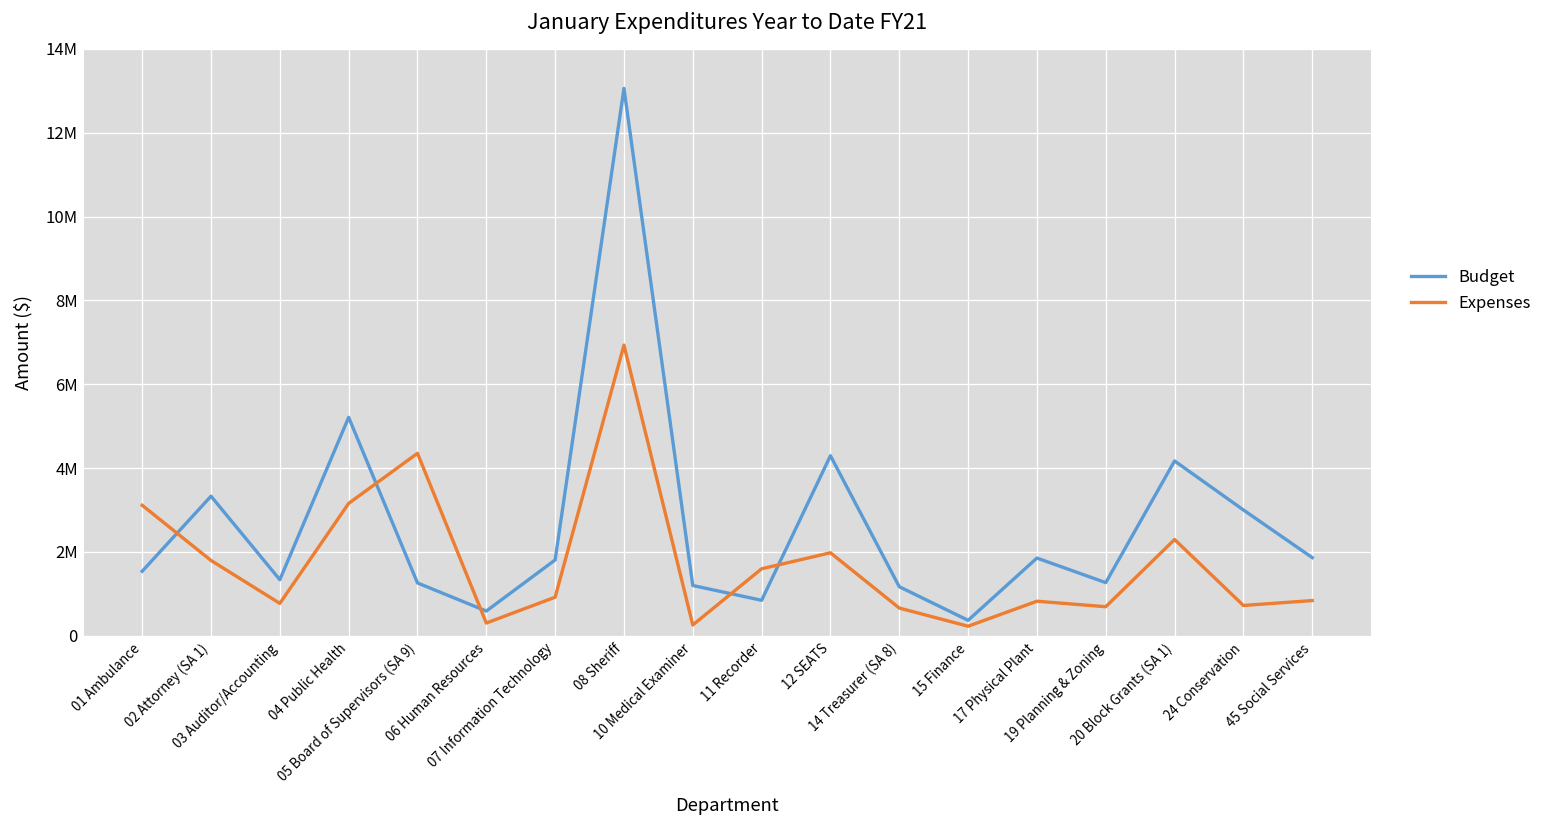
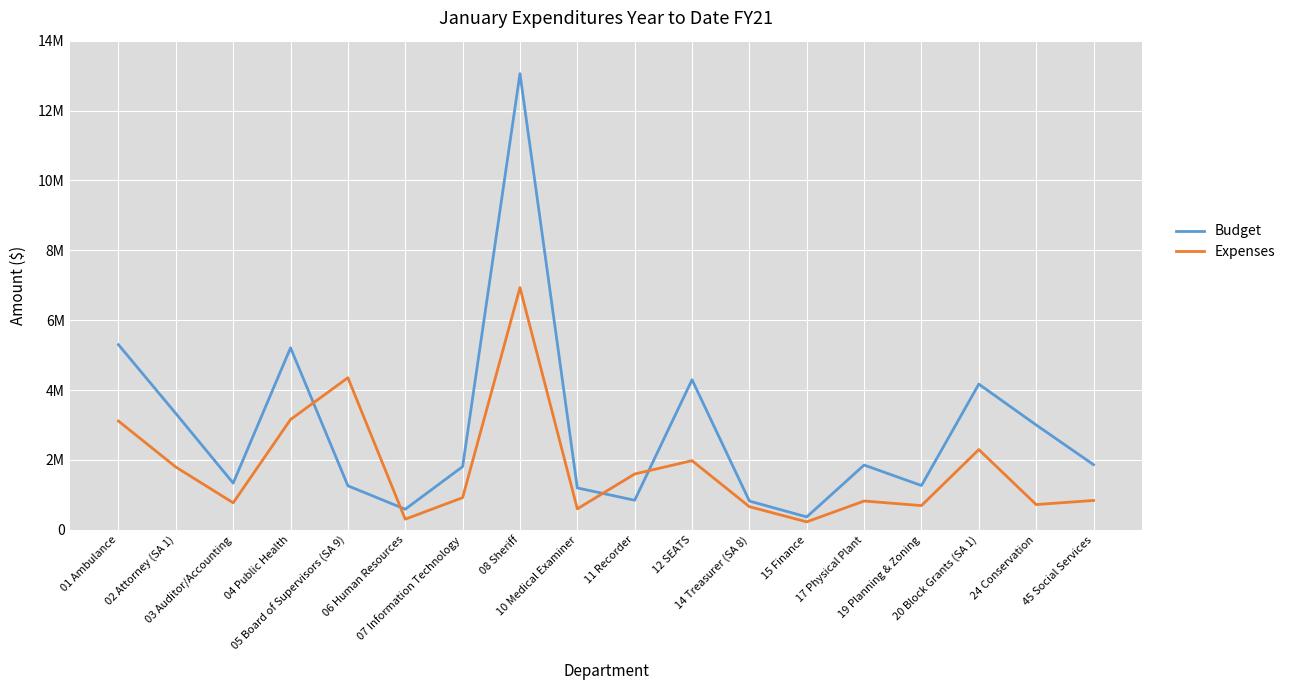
  {
    "Budget": {
-     "01 Ambulance": 1500000,
+     "01 Ambulance": 5300000,
      "02 Attorney (SA 1)": 3300000,
      "03 Auditor/Accounting": 1300000,
      "04 Public Health": 5200000,
      "05 Board of Supervisors (SA 9)": 1300000,
      "06 Human Resources": 600000,
      "07 Information Technology": 1800000,
      "08 Sheriff": 13100000,
      "10 Medical Examiner": 1200000,
      "11 Recorder": 800000,
      "12 SEATS": 4300000,
-     "14 Treasurer (SA 8)": 1200000,
+     "14 Treasurer (SA 8)": 800000,
      "15 Finance": 400000,
      "17 Physical Plant": 1900000,
      "19 Planning & Zoning": 1300000,
      "20 Block Grants (SA 1)": 4200000,
      "24 Conservation": 3000000,
      "45 Social Services": 1900000
    },
    "Expenses": {
      "01 Ambulance": 3100000,
      "02 Attorney (SA 1)": 1800000,
      "03 Auditor/Accounting": 800000,
      "04 Public Health": 3200000,
      "05 Board of Supervisors (SA 9)": 4400000,
      "06 Human Resources": 300000,
      "07 Information Technology": 900000,
      "08 Sheriff": 6900000,
-     "10 Medical Examiner": 300000,
+     "10 Medical Examiner": 600000,
      "11 Recorder": 1600000,
      "12 SEATS": 2000000,
      "14 Treasurer (SA 8)": 700000,
      "15 Finance": 200000,
      "17 Physical Plant": 800000,
      "19 Planning & Zoning": 700000,
      "20 Block Grants (SA 1)": 2300000,
      "24 Conservation": 700000,
      "45 Social Services": 800000
    }
  }
